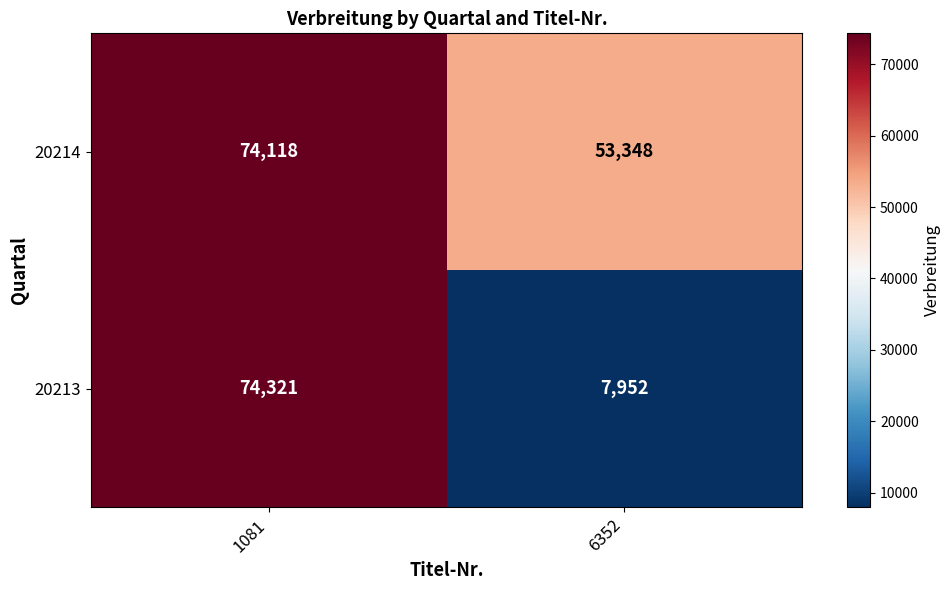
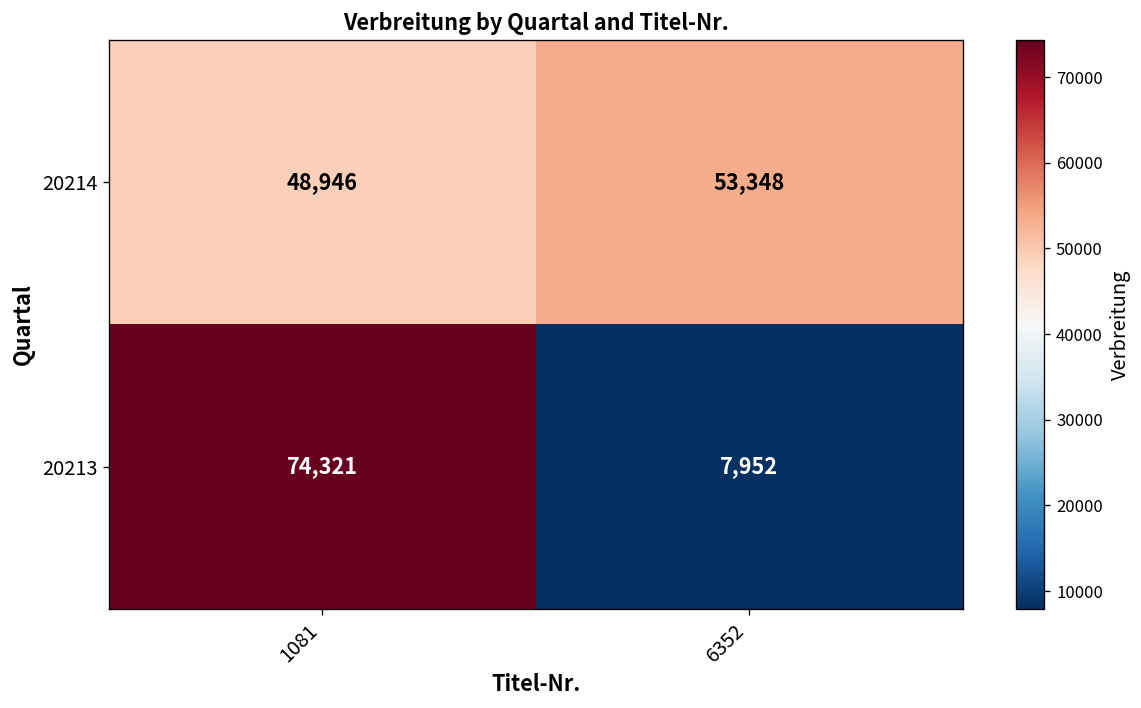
  {
    "20214": {
-     "1081": "74,118",
+     "1081": "48,946",
      "6352": "53,348"
    },
    "20213": {
      "1081": "74,321",
      "6352": "7,952"
    }
  }
